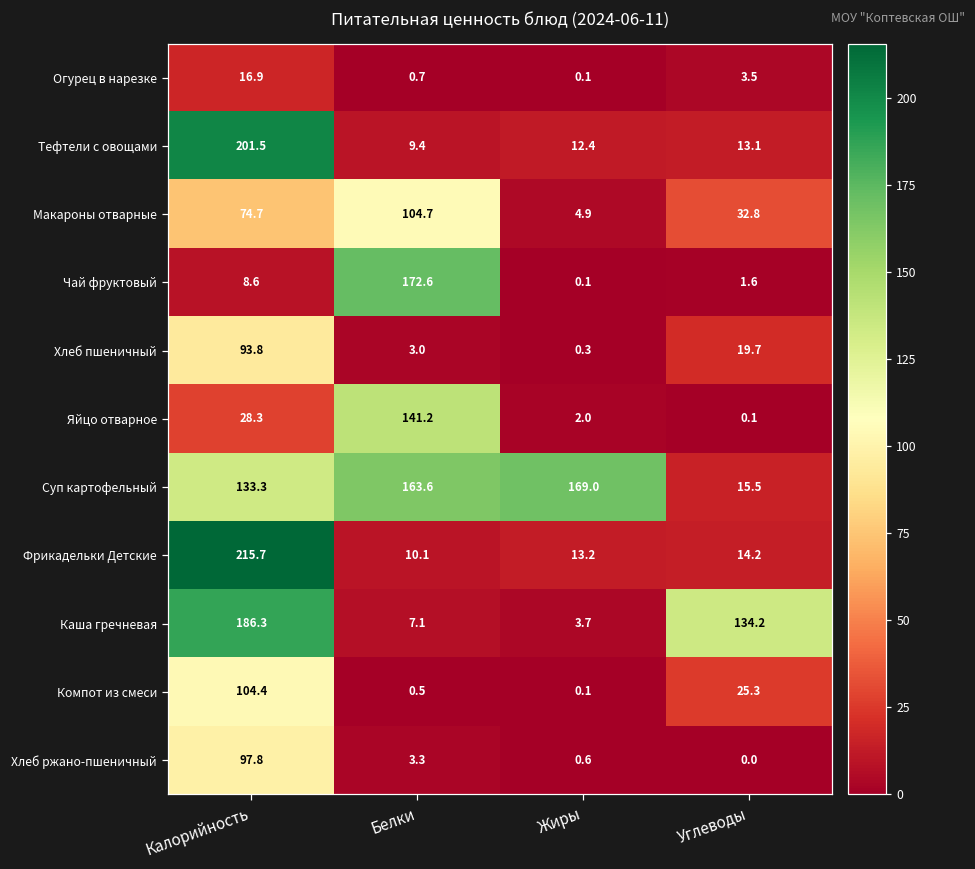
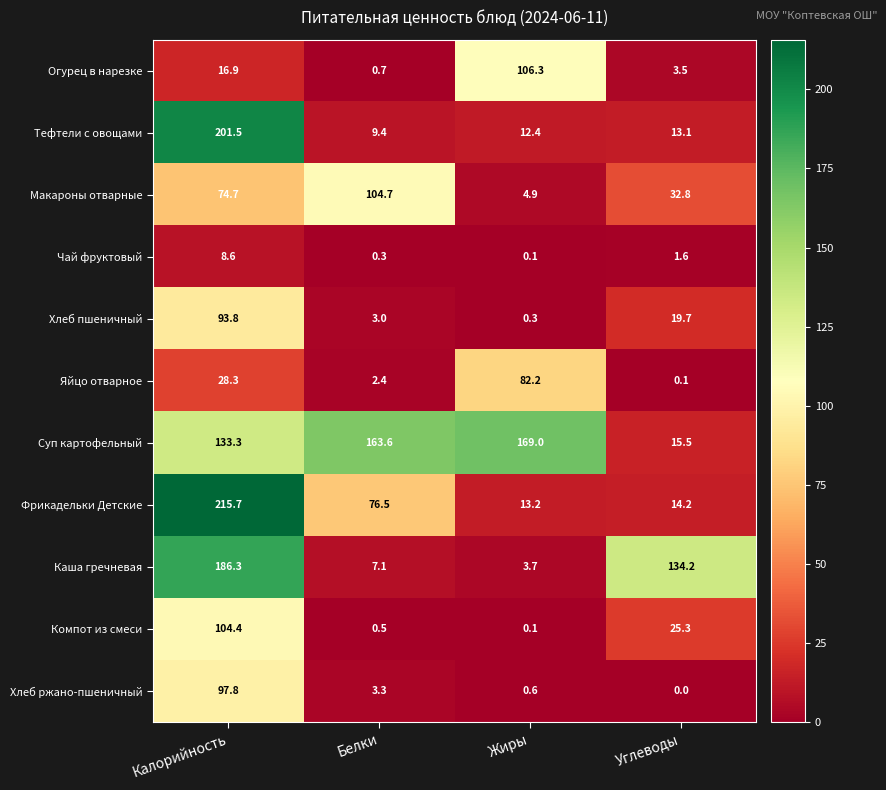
  {
    "Огурец в нарезке": {
      "Калорийность": 16.9,
      "Белки": 0.7,
-     "Жиры": 0.1,
+     "Жиры": 106.3,
      "Углеводы": 3.5
    },
    "Тефтели с овощами": {
      "Калорийность": 201.5,
      "Белки": 9.4,
      "Жиры": 12.4,
      "Углеводы": 13.1
    },
    "Макароны отварные": {
      "Калорийность": 74.7,
      "Белки": 104.7,
      "Жиры": 4.9,
      "Углеводы": 32.8
    },
    "Чай фруктовый": {
      "Калорийность": 8.6,
-     "Белки": 172.6,
+     "Белки": 0.3,
      "Жиры": 0.1,
      "Углеводы": 1.6
    },
    "Хлеб пшеничный": {
      "Калорийность": 93.8,
      "Белки": 3.0,
      "Жиры": 0.3,
      "Углеводы": 19.7
    },
    "Яйцо отварное": {
      "Калорийность": 28.3,
-     "Белки": 141.2,
-     "Жиры": 2.0,
+     "Белки": 2.4,
+     "Жиры": 82.2,
      "Углеводы": 0.1
    },
    "Суп картофельный": {
      "Калорийность": 133.3,
      "Белки": 163.6,
      "Жиры": 169.0,
      "Углеводы": 15.5
    },
    "Фрикадельки Детские": {
      "Калорийность": 215.7,
-     "Белки": 10.1,
+     "Белки": 76.5,
      "Жиры": 13.2,
      "Углеводы": 14.2
    },
    "Каша гречневая": {
      "Калорийность": 186.3,
      "Белки": 7.1,
      "Жиры": 3.7,
      "Углеводы": 134.2
    },
    "Компот из смеси": {
      "Калорийность": 104.4,
      "Белки": 0.5,
      "Жиры": 0.1,
      "Углеводы": 25.3
    },
    "Хлеб ржано-пшеничный": {
      "Калорийность": 97.8,
      "Белки": 3.3,
      "Жиры": 0.6,
      "Углеводы": 0.0
    }
  }
